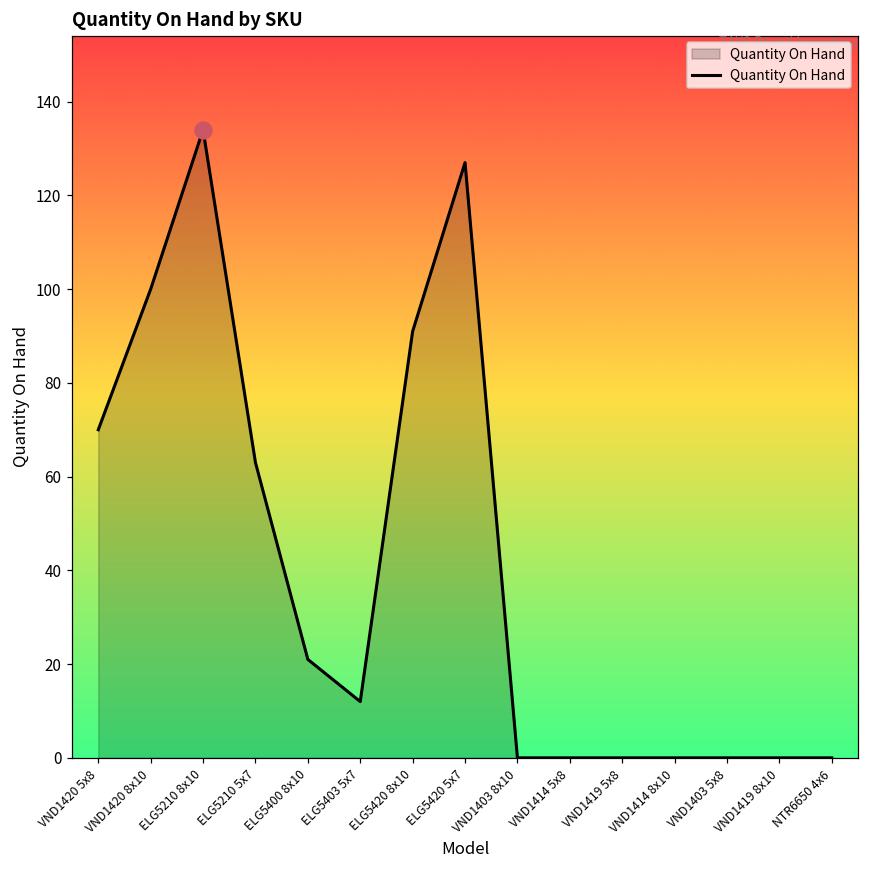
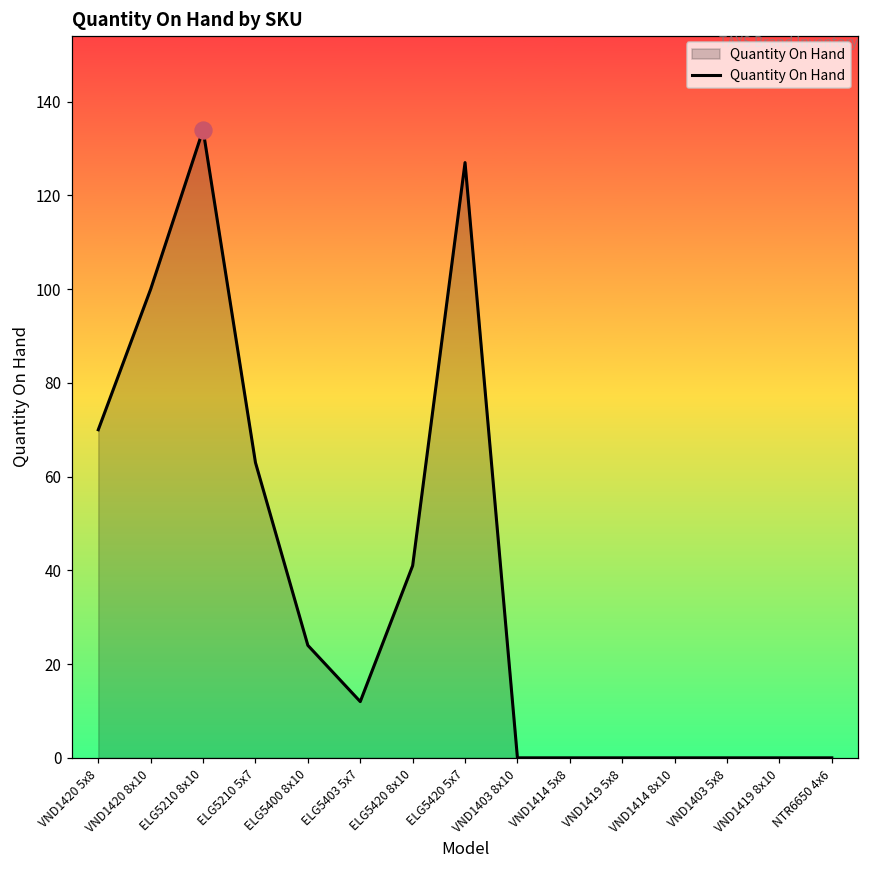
  {
    "Quantity On Hand": {
      "VND1420 5x8": 70,
      "VND1420 8x10": 100,
      "ELG5210 5x7": 63,
-     "ELG5400 8x10": 21,
+     "ELG5400 8x10": 24,
      "ELG5403 5x7": 12,
-     "ELG5420 8x10": 91,
+     "ELG5420 8x10": 41,
      "ELG5420 5x7": 127,
      "VND1403 8x10": 0,
      "VND1414 5x8": 0,
      "VND1419 5x8": 0,
      "VND1414 8x10": 0,
      "VND1403 5x8": 0,
      "VND1419 8x10": 0,
      "NTR6650 4x6": 0
    }
  }
